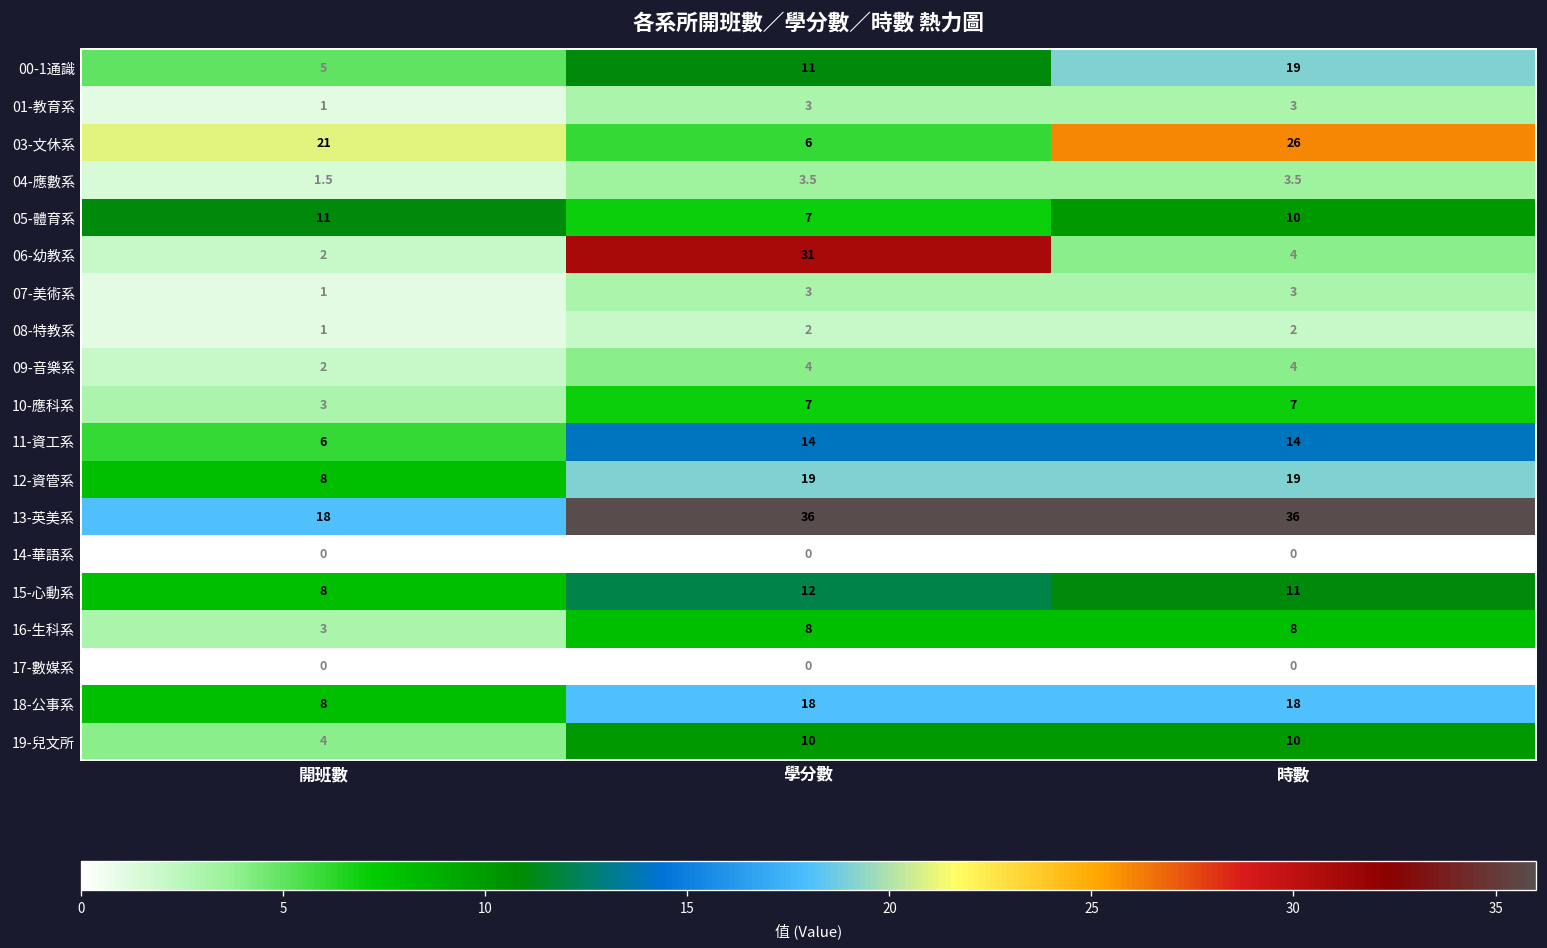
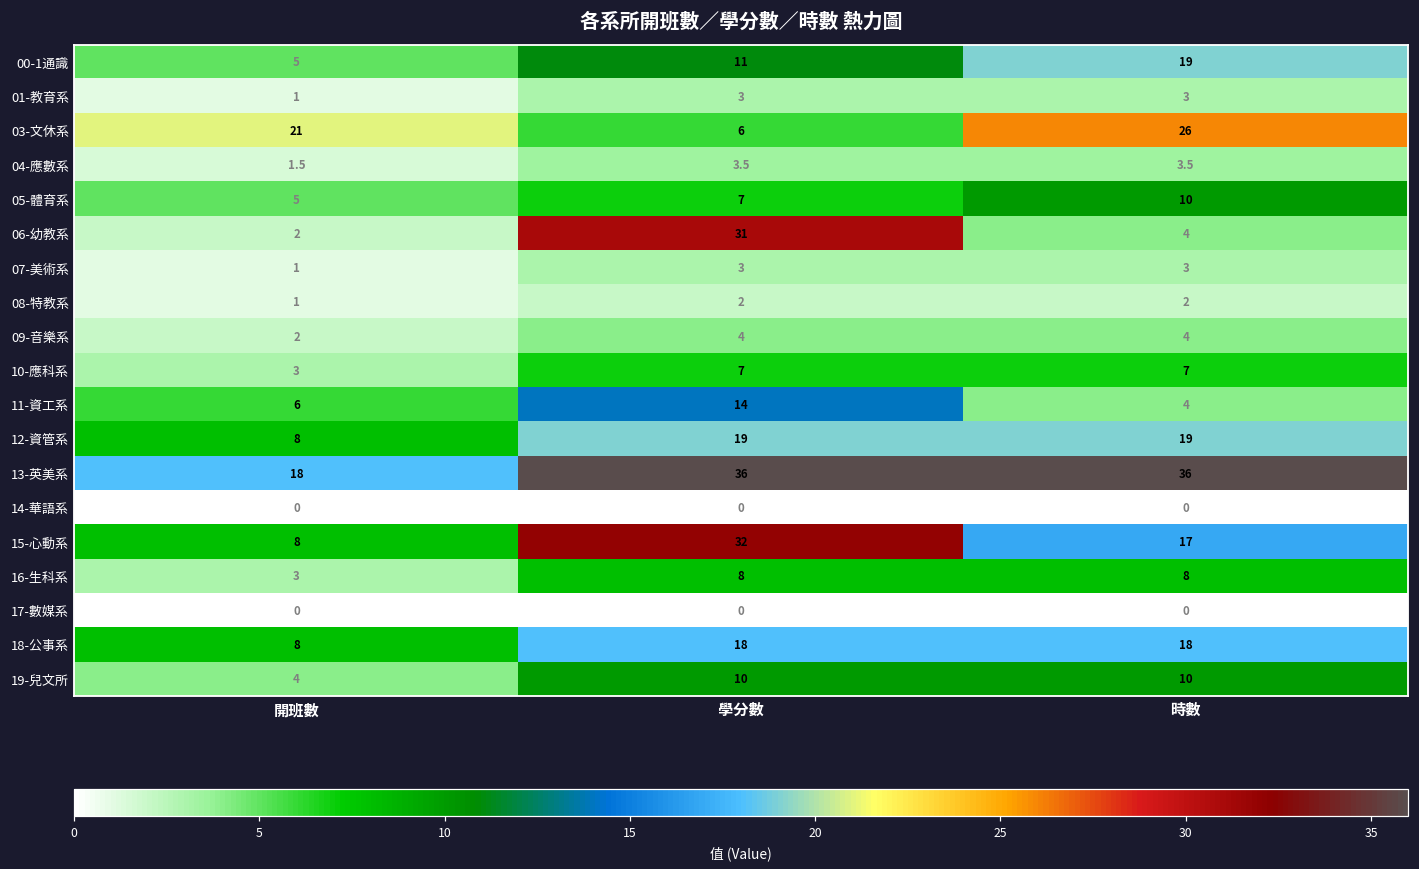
  {
    "00-1通識": {
      "開班數": 5,
      "學分數": 11,
      "時數": 19
    },
    "01-教育系": {
      "開班數": 1,
      "學分數": 3,
      "時數": 3
    },
    "03-文休系": {
      "開班數": 21,
      "學分數": 6,
      "時數": 26
    },
    "04-應數系": {
      "開班數": 1.5,
      "學分數": 3.5,
      "時數": 3.5
    },
    "05-體育系": {
-     "開班數": 11,
+     "開班數": 5,
      "學分數": 7,
      "時數": 10
    },
    "06-幼教系": {
      "開班數": 2,
      "學分數": 31,
      "時數": 4
    },
    "07-美術系": {
      "開班數": 1,
      "學分數": 3,
      "時數": 3
    },
    "08-特教系": {
      "開班數": 1,
      "學分數": 2,
      "時數": 2
    },
    "09-音樂系": {
      "開班數": 2,
      "學分數": 4,
      "時數": 4
    },
    "10-應科系": {
      "開班數": 3,
      "學分數": 7,
      "時數": 7
    },
    "11-資工系": {
      "開班數": 6,
      "學分數": 14,
-     "時數": 14
+     "時數": 4
    },
    "12-資管系": {
      "開班數": 8,
      "學分數": 19,
      "時數": 19
    },
    "13-英美系": {
      "開班數": 18,
      "學分數": 36,
      "時數": 36
    },
    "14-華語系": {
      "開班數": 0,
      "學分數": 0,
      "時數": 0
    },
    "15-心動系": {
      "開班數": 8,
-     "學分數": 12,
-     "時數": 11
+     "學分數": 32,
+     "時數": 17
    },
    "16-生科系": {
      "開班數": 3,
      "學分數": 8,
      "時數": 8
    },
    "17-數媒系": {
      "開班數": 0,
      "學分數": 0,
      "時數": 0
    },
    "18-公事系": {
      "開班數": 8,
      "學分數": 18,
      "時數": 18
    },
    "19-兒文所": {
      "開班數": 4,
      "學分數": 10,
      "時數": 10
    }
  }
